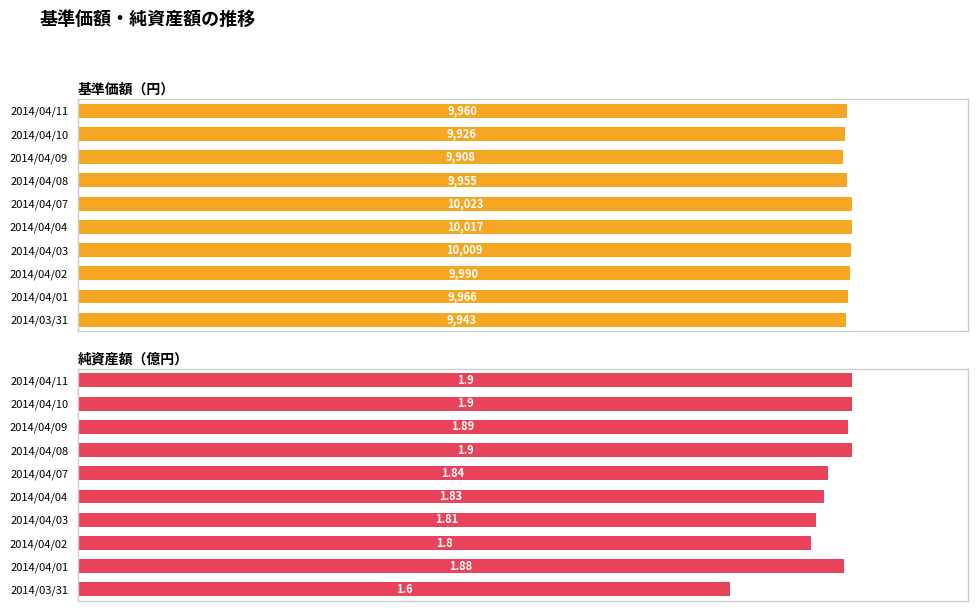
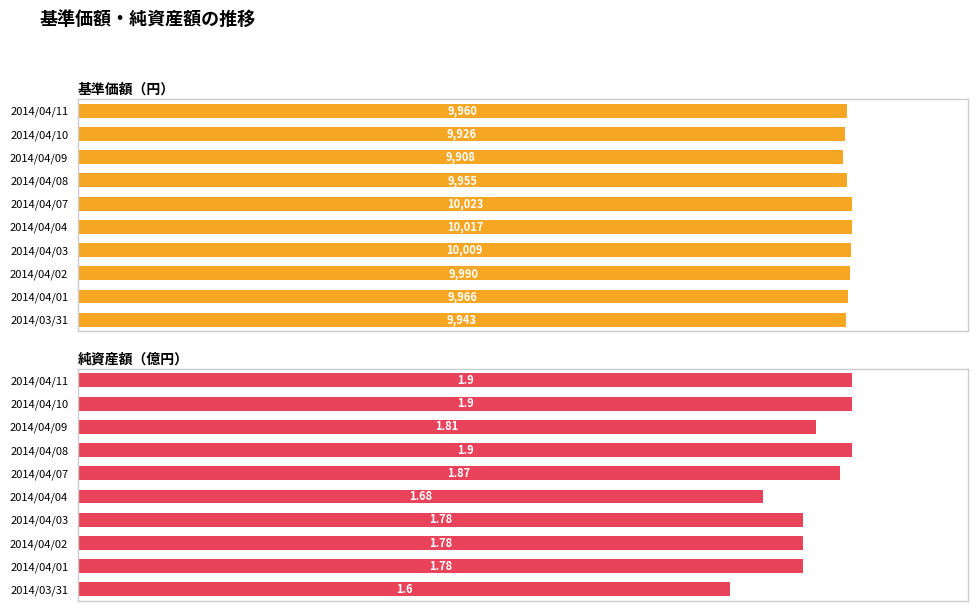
  {
    "純資産額（億円）": {
-     "2014/04/09": 1.89,
-     "2014/04/07": 1.84,
-     "2014/04/04": 1.83,
-     "2014/04/03": 1.81,
-     "2014/04/02": 1.8,
-     "2014/04/01": 1.88
+     "2014/04/09": 1.81,
+     "2014/04/07": 1.87,
+     "2014/04/04": 1.68,
+     "2014/04/03": 1.78,
+     "2014/04/02": 1.78,
+     "2014/04/01": 1.78
    }
  }
